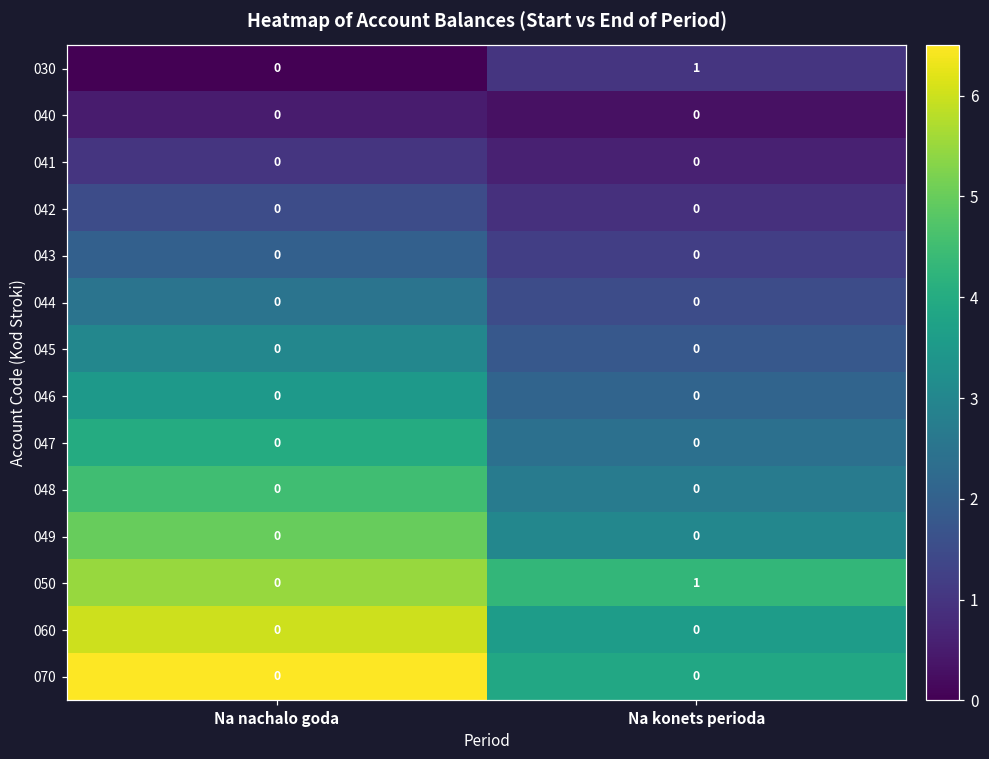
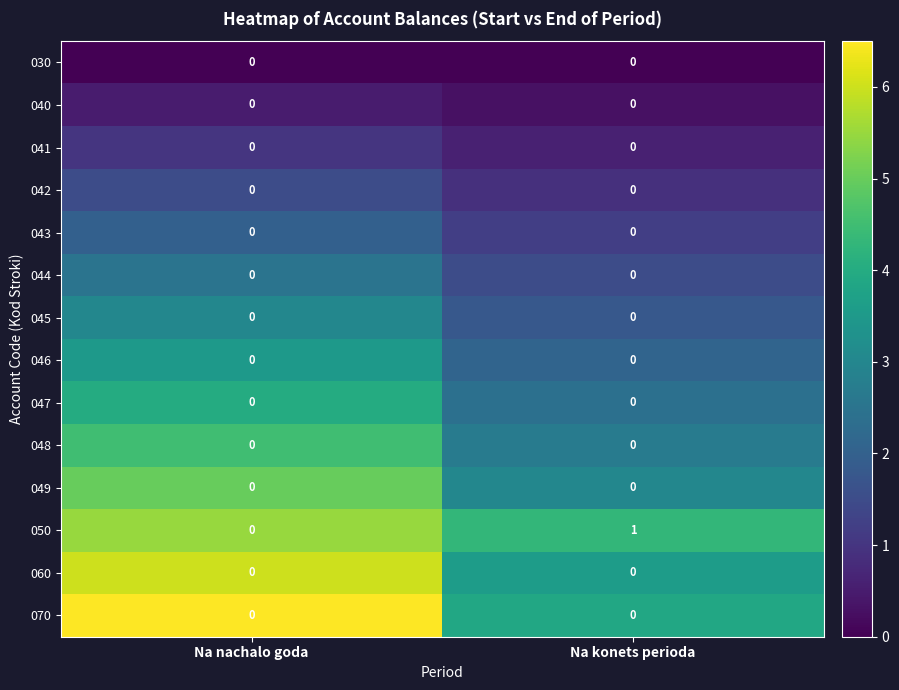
  {
    "030": {
      "Na nachalo goda": 0,
-     "Na konets perioda": 1
+     "Na konets perioda": 0
    },
    "040": {
      "Na nachalo goda": 0,
      "Na konets perioda": 0
    },
    "041": {
      "Na nachalo goda": 0,
      "Na konets perioda": 0
    },
    "042": {
      "Na nachalo goda": 0,
      "Na konets perioda": 0
    },
    "043": {
      "Na nachalo goda": 0,
      "Na konets perioda": 0
    },
    "044": {
      "Na nachalo goda": 0,
      "Na konets perioda": 0
    },
    "045": {
      "Na nachalo goda": 0,
      "Na konets perioda": 0
    },
    "046": {
      "Na nachalo goda": 0,
      "Na konets perioda": 0
    },
    "047": {
      "Na nachalo goda": 0,
      "Na konets perioda": 0
    },
    "048": {
      "Na nachalo goda": 0,
      "Na konets perioda": 0
    },
    "049": {
      "Na nachalo goda": 0,
      "Na konets perioda": 0
    },
    "050": {
      "Na nachalo goda": 0,
      "Na konets perioda": 1
    },
    "060": {
      "Na nachalo goda": 0,
      "Na konets perioda": 0
    },
    "070": {
      "Na nachalo goda": 0,
      "Na konets perioda": 0
    }
  }
